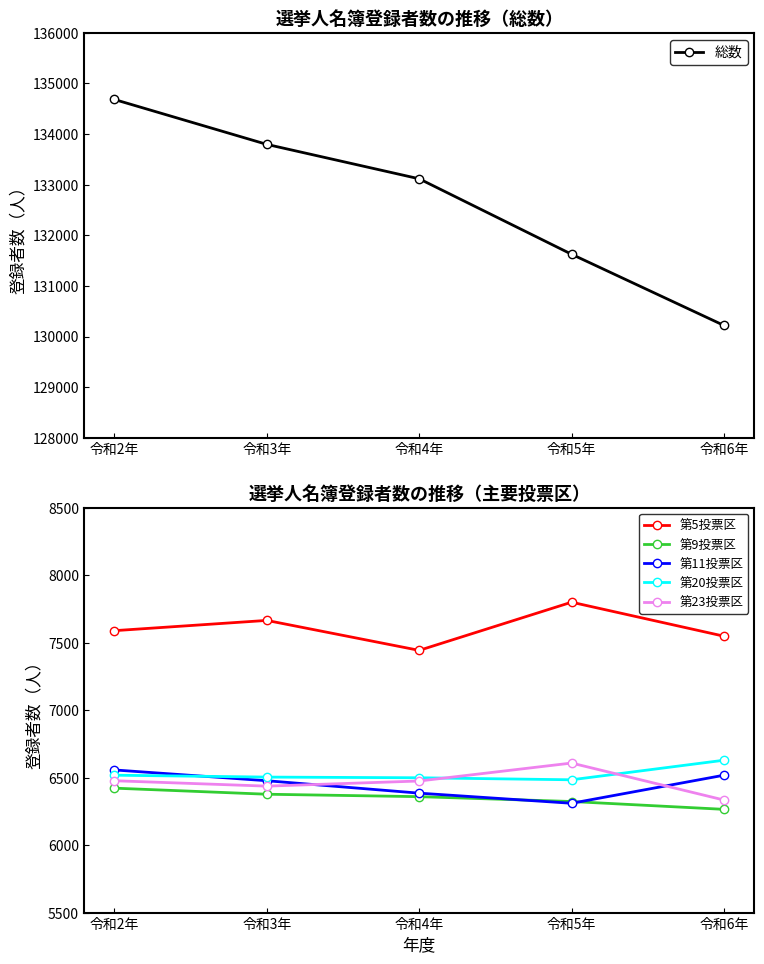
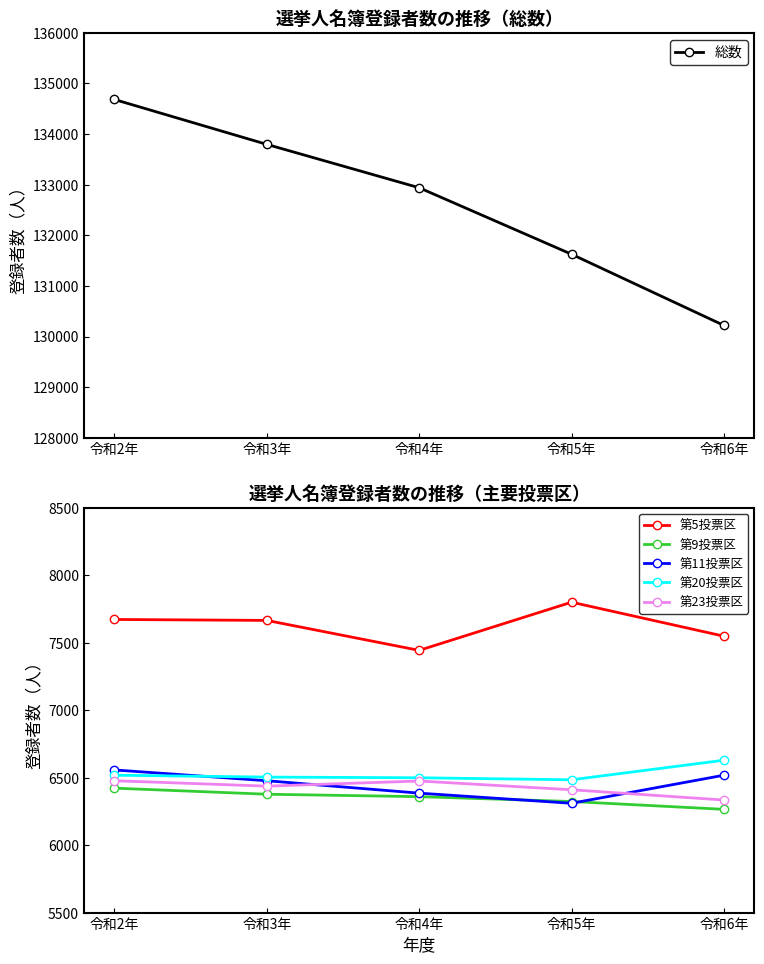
  {
    "選挙人名簿登録者数の推移（総数）": {
      "令和2年": 134700,
      "令和3年": 133800,
-     "令和4年": 133100,
+     "令和4年": 132900,
      "令和5年": 131600,
      "令和6年": 130200
    },
    "選挙人名簿登録者数の推移（主要投票区）": {
      "第5投票区": {
-       "令和2年": 7590,
+       "令和2年": 7670,
        "令和3年": 7670,
        "令和4年": 7440,
        "令和5年": 7800,
        "令和6年": 7550
      },
      "第9投票区": {
        "令和2年": 6420,
        "令和3年": 6380,
        "令和4年": 6360,
        "令和6年": 6270
      },
      "第11投票区": {
        "令和2年": 6560,
        "令和3年": 6480,
        "令和4年": 6390,
        "令和6年": 6520
      },
      "第20投票区": {
        "令和2年": 6520,
        "令和3年": 6500,
        "令和4年": 6500,
        "令和5年": 6480,
        "令和6年": 6630
      },
      "第23投票区": {
        "令和2年": 6480,
        "令和3年": 6440,
        "令和4年": 6480,
-       "令和5年": 6610,
+       "令和5年": 6410,
        "令和6年": 6330
      }
    }
  }
